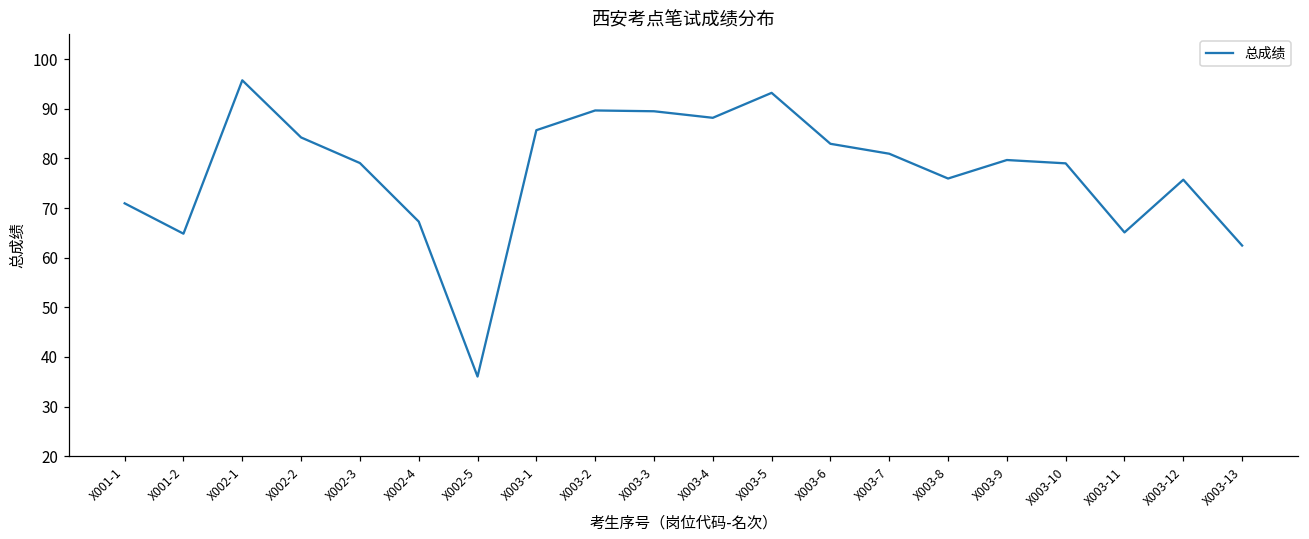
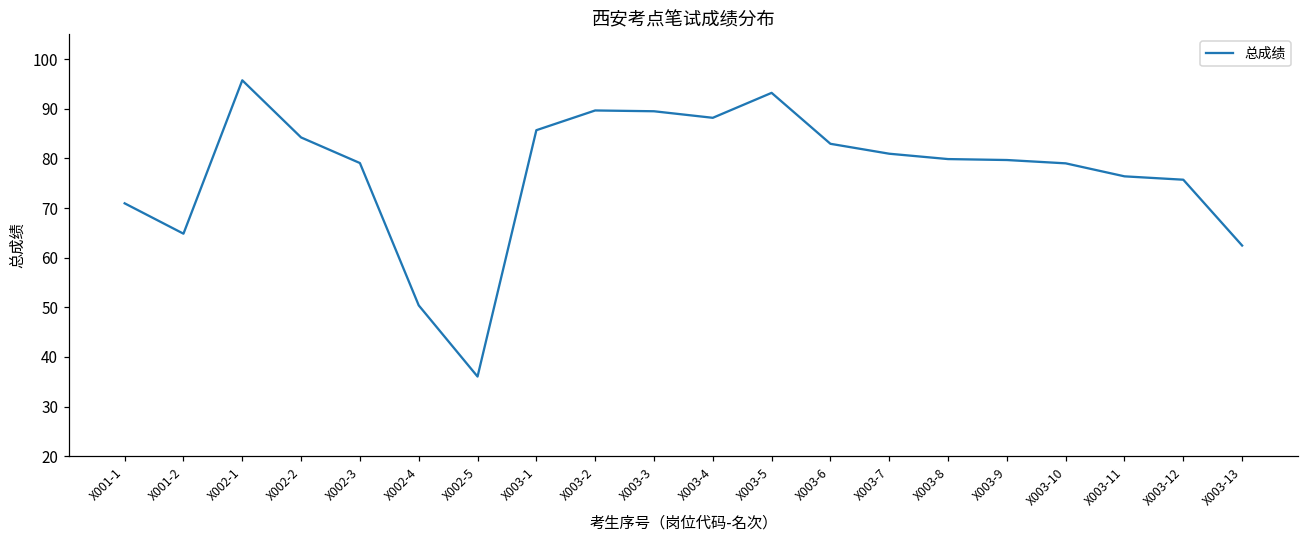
  {
    "X001-1": 71,
    "X001-2": 65,
    "X002-1": 96,
    "X002-2": 84,
    "X002-3": 79,
-   "X002-4": 67,
+   "X002-4": 50,
    "X002-5": 36,
    "X003-1": 86,
    "X003-2": 90,
    "X003-3": 90,
    "X003-4": 88,
    "X003-5": 93,
    "X003-6": 83,
    "X003-7": 81,
-   "X003-8": 76,
+   "X003-8": 80,
    "X003-9": 80,
    "X003-10": 79,
-   "X003-11": 65,
+   "X003-11": 76,
    "X003-12": 76,
    "X003-13": 62
  }
